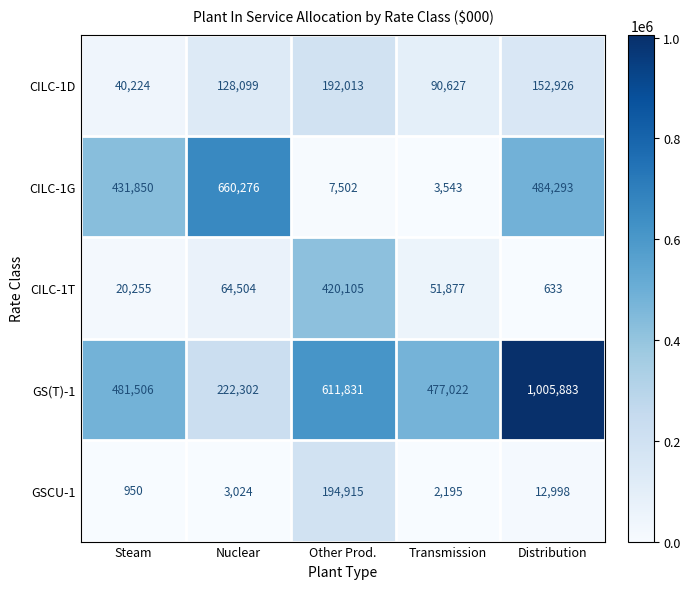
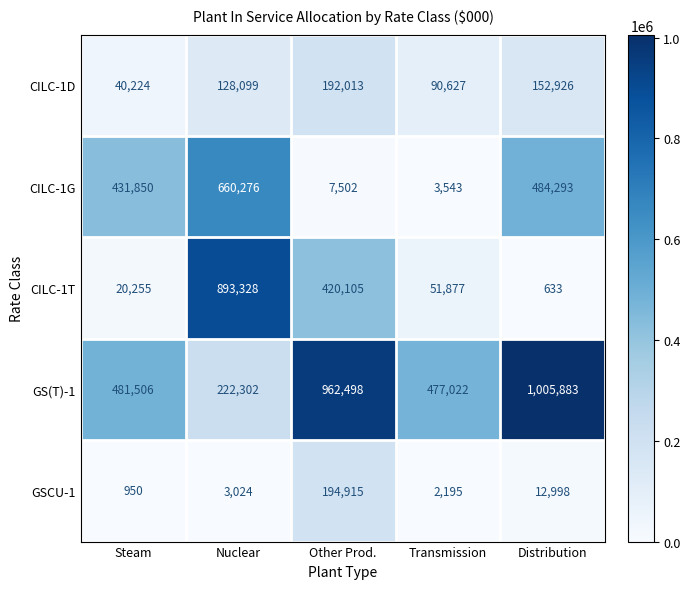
  {
    "CILC-1D": {
      "Steam": "40,224",
      "Nuclear": "128,099",
      "Other Prod.": "192,013",
      "Transmission": "90,627",
      "Distribution": "152,926"
    },
    "CILC-1G": {
      "Steam": "431,850",
      "Nuclear": "660,276",
      "Other Prod.": "7,502",
      "Transmission": "3,543",
      "Distribution": "484,293"
    },
    "CILC-1T": {
      "Steam": "20,255",
-     "Nuclear": "64,504",
+     "Nuclear": "893,328",
      "Other Prod.": "420,105",
      "Transmission": "51,877",
      "Distribution": "633"
    },
    "GS(T)-1": {
      "Steam": "481,506",
      "Nuclear": "222,302",
-     "Other Prod.": "611,831",
+     "Other Prod.": "962,498",
      "Transmission": "477,022",
      "Distribution": "1,005,883"
    },
    "GSCU-1": {
      "Steam": "950",
      "Nuclear": "3,024",
      "Other Prod.": "194,915",
      "Transmission": "2,195",
      "Distribution": "12,998"
    }
  }
